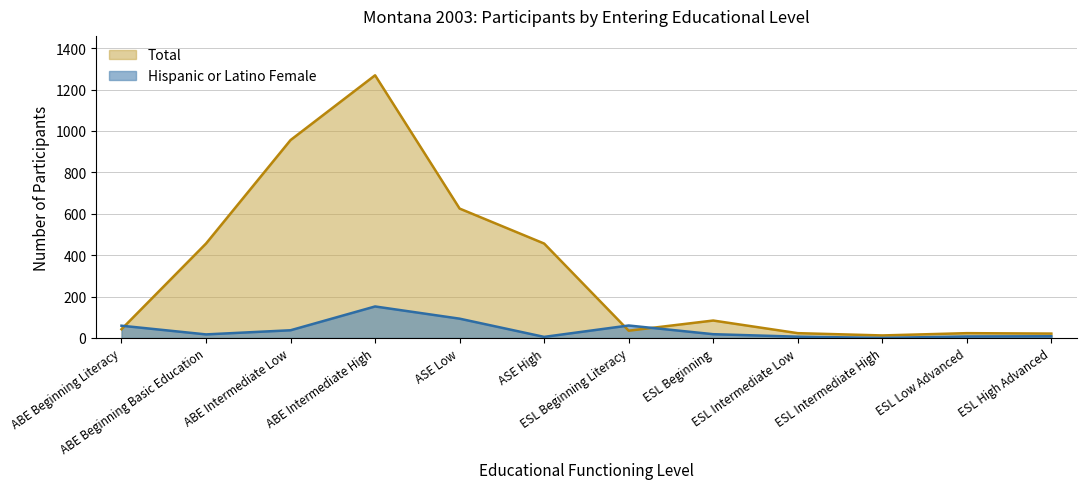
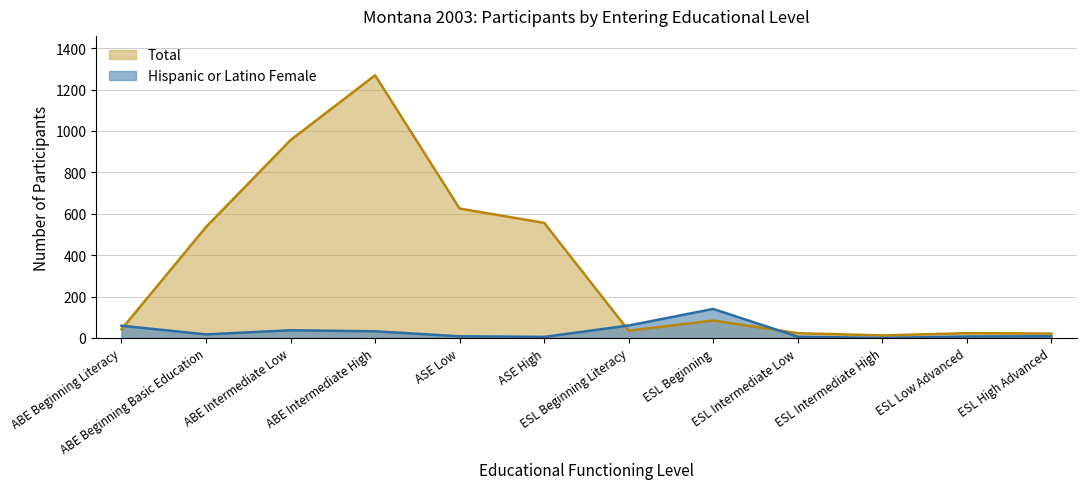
  {
    "Total": {
      "ABE Beginning Literacy": 40,
-     "ABE Beginning Basic Education": 460,
+     "ABE Beginning Basic Education": 540,
      "ABE Intermediate Low": 960,
      "ABE Intermediate High": 1270,
      "ASE Low": 630,
-     "ASE High": 460,
+     "ASE High": 560,
      "ESL Beginning Literacy": 40,
      "ESL Beginning": 80,
      "ESL Intermediate Low": 20,
      "ESL Low Advanced": 20,
      "ESL High Advanced": 20
    },
    "Hispanic or Latino Female": {
      "ABE Beginning Literacy": 60,
      "ABE Beginning Basic Education": 20,
      "ABE Intermediate Low": 40,
-     "ABE Intermediate High": 150,
-     "ASE Low": 90,
+     "ABE Intermediate High": 30,
+     "ASE Low": 10,
      "ASE High": 10,
      "ESL Beginning Literacy": 60,
-     "ESL Beginning": 20,
+     "ESL Beginning": 140,
      "ESL Intermediate Low": 10,
      "ESL Low Advanced": 10,
      "ESL High Advanced": 10
    }
  }
